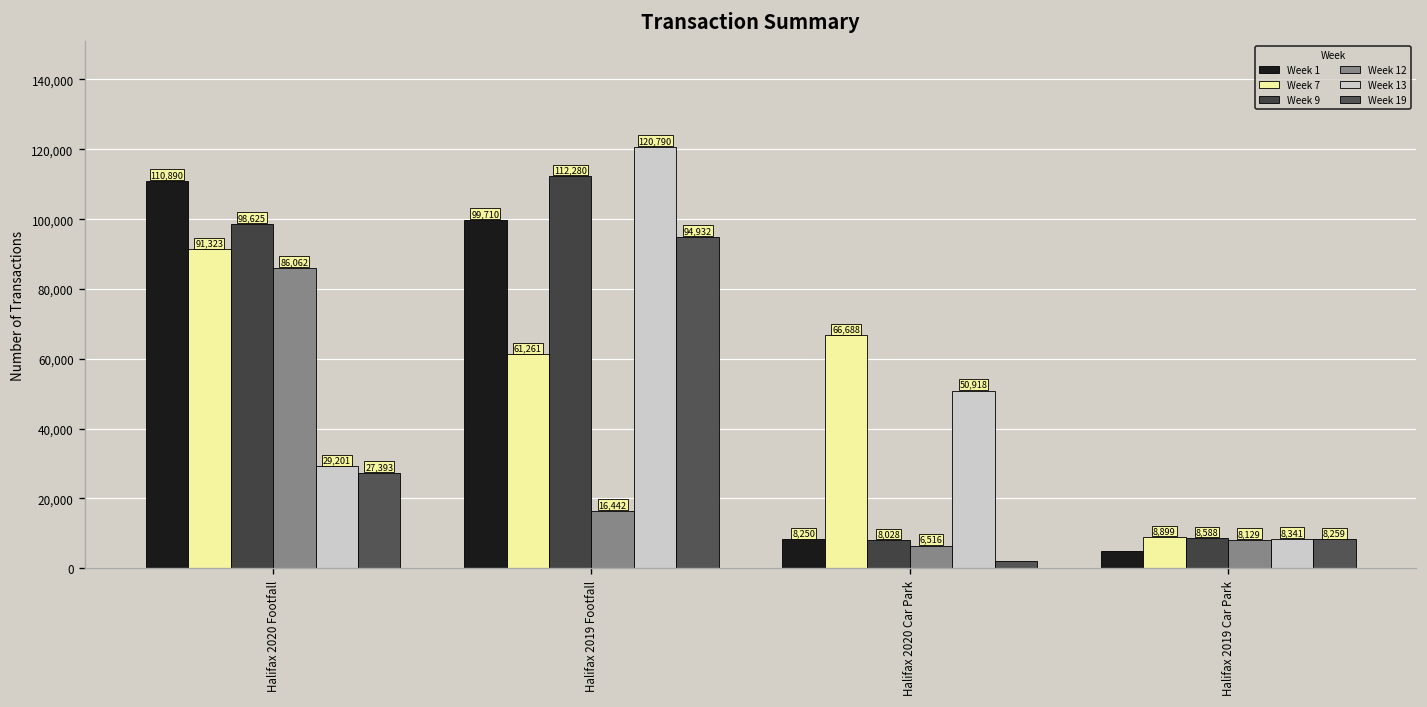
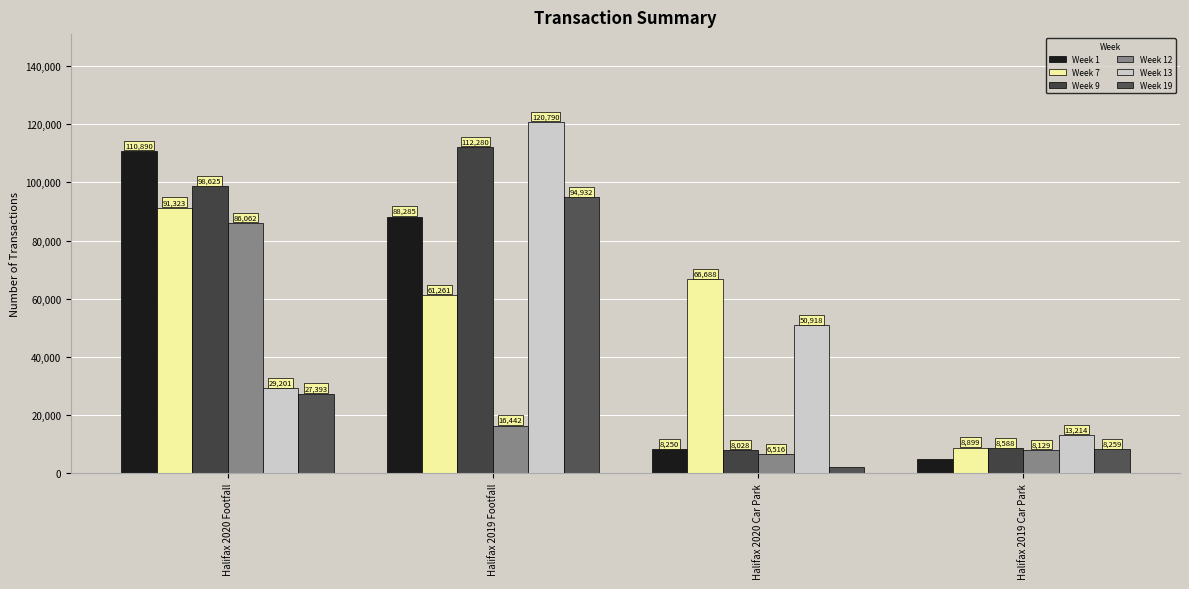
  {
    "Week 1": {
-     "Halifax 2019 Footfall": "99,710"
+     "Halifax 2019 Footfall": "88,285"
    },
    "Week 13": {
-     "Halifax 2019 Car Park": "8,341"
+     "Halifax 2019 Car Park": "13,214"
    }
  }
